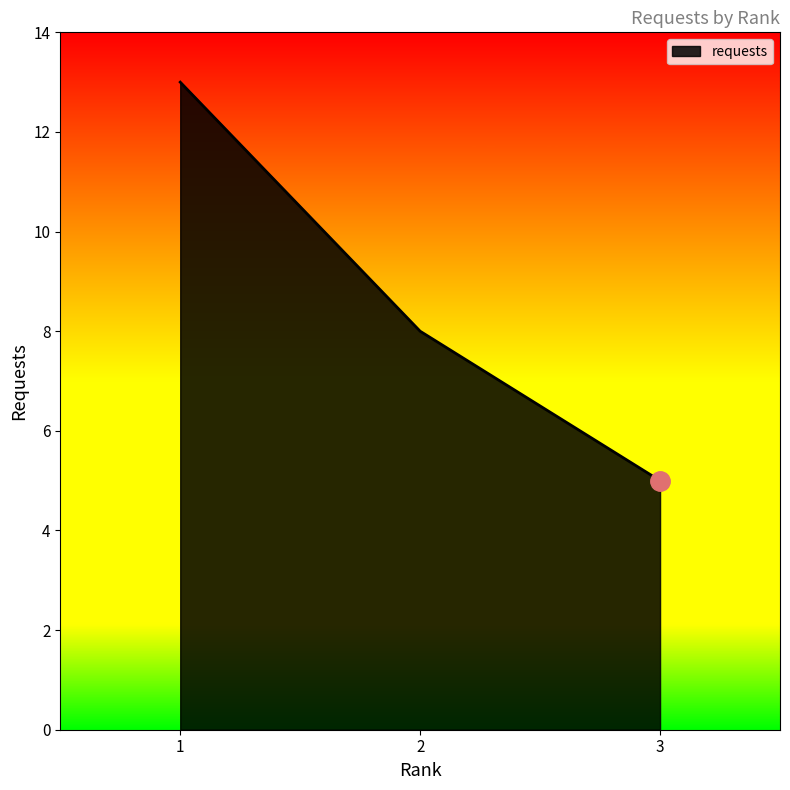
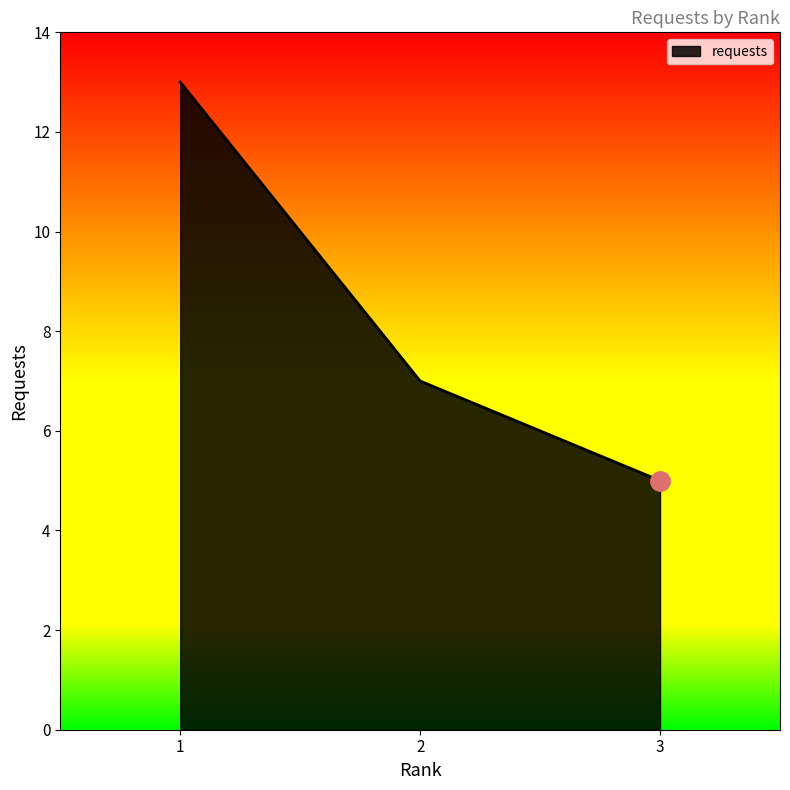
  {
    "requests": {
      "1": 13,
-     "2": 8
+     "2": 7
    }
  }
